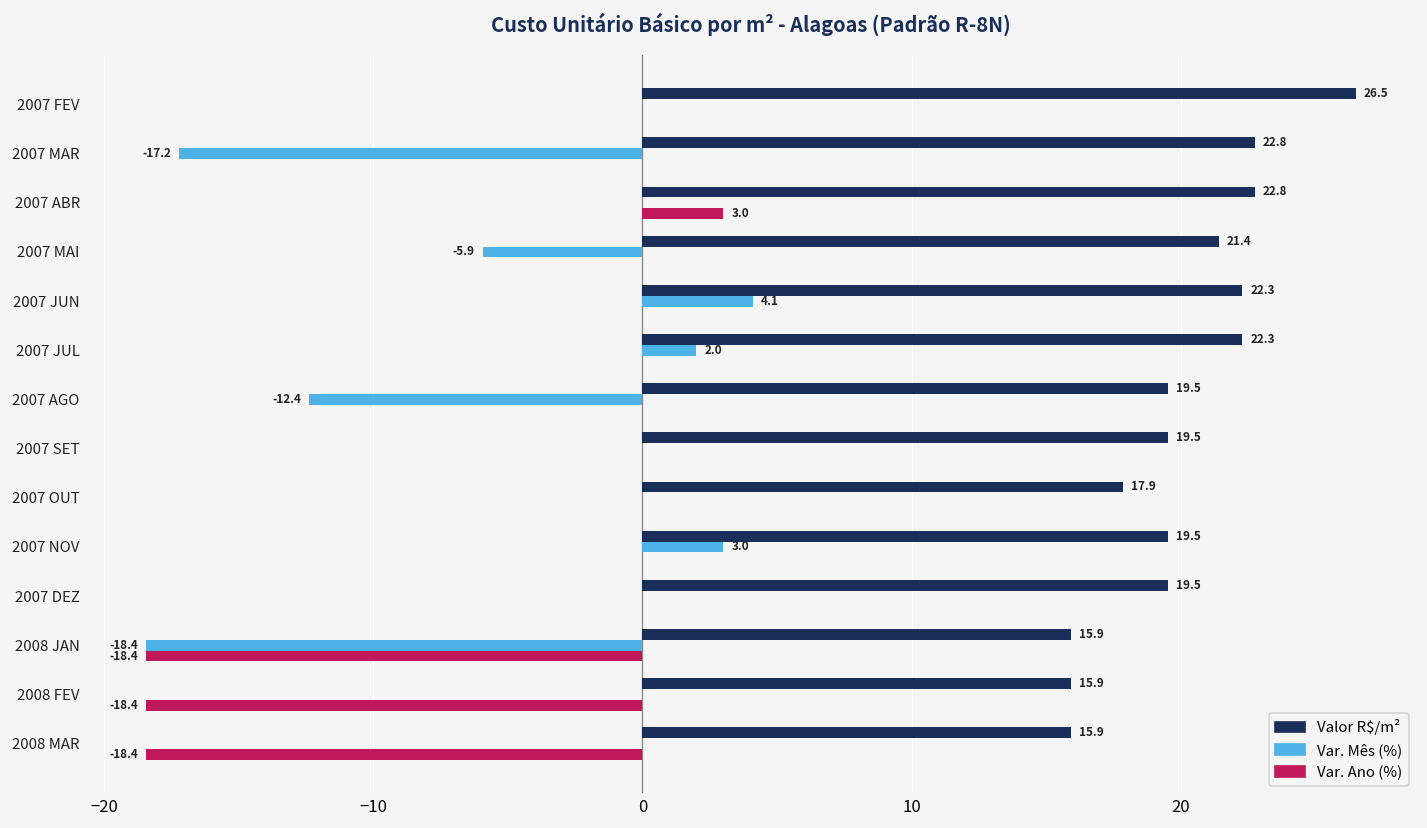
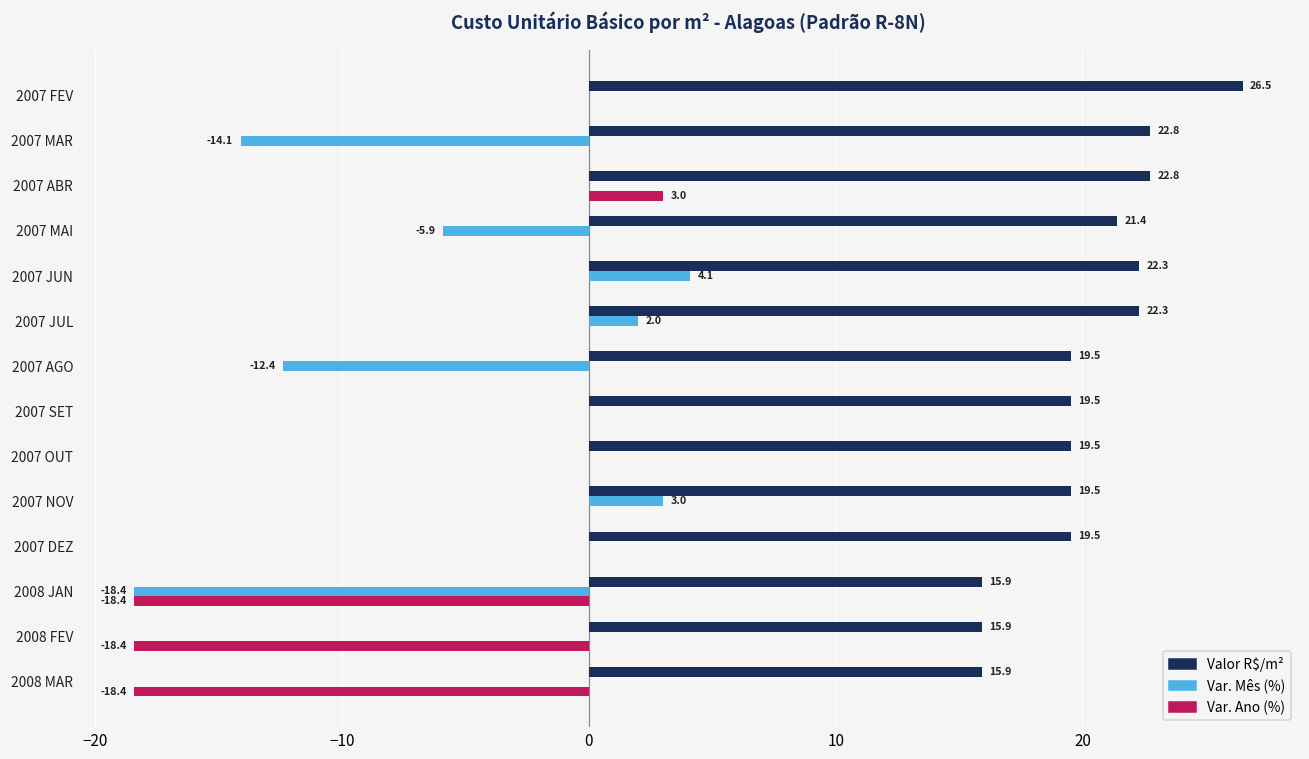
  {
    "Valor R$/m²": {
      "2007 FEV": 26.5,
      "2007 MAR": 22.8,
      "2007 ABR": 22.8,
      "2007 MAI": 21.4,
      "2007 JUN": 22.3,
      "2007 JUL": 22.3,
      "2007 AGO": 19.5,
      "2007 SET": 19.5,
-     "2007 OUT": 17.9,
+     "2007 OUT": 19.5,
      "2007 NOV": 19.5,
      "2007 DEZ": 19.5,
      "2008 JAN": 15.9,
      "2008 FEV": 15.9,
      "2008 MAR": 15.9
    },
    "Var. Mês (%)": {
-     "2007 MAR": -17.2,
+     "2007 MAR": -14.1,
      "2007 MAI": -5.9,
      "2007 JUN": 4.1,
      "2007 JUL": 2.0,
      "2007 AGO": -12.4,
      "2007 NOV": 3.0,
      "2008 JAN": -18.4
    },
    "Var. Ano (%)": {
      "2007 ABR": 3.0,
      "2008 JAN": -18.4,
      "2008 FEV": -18.4,
      "2008 MAR": -18.4
    }
  }
